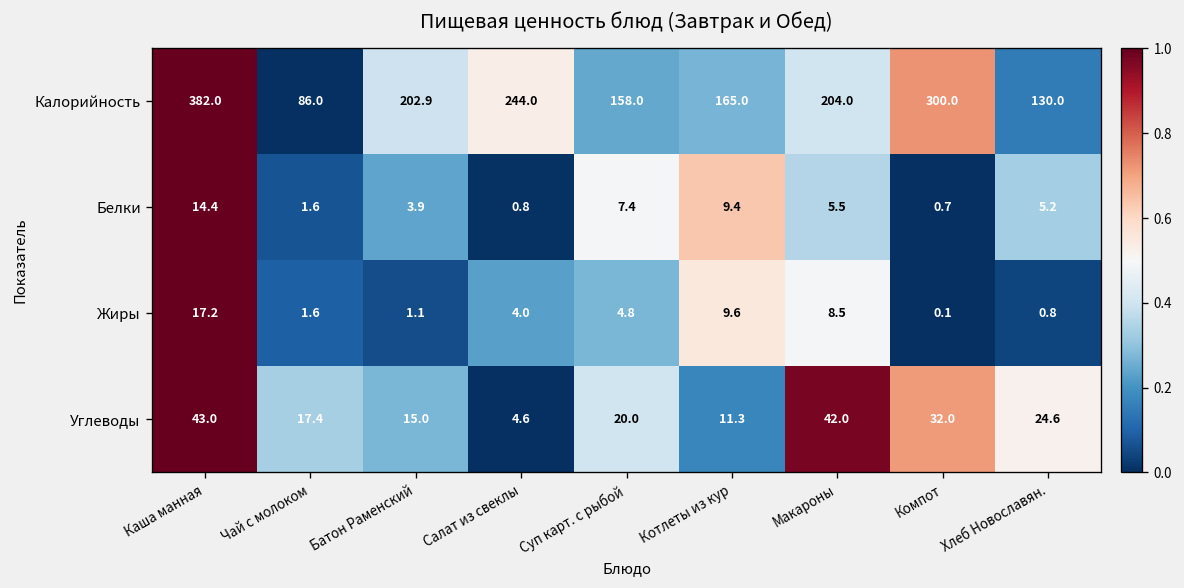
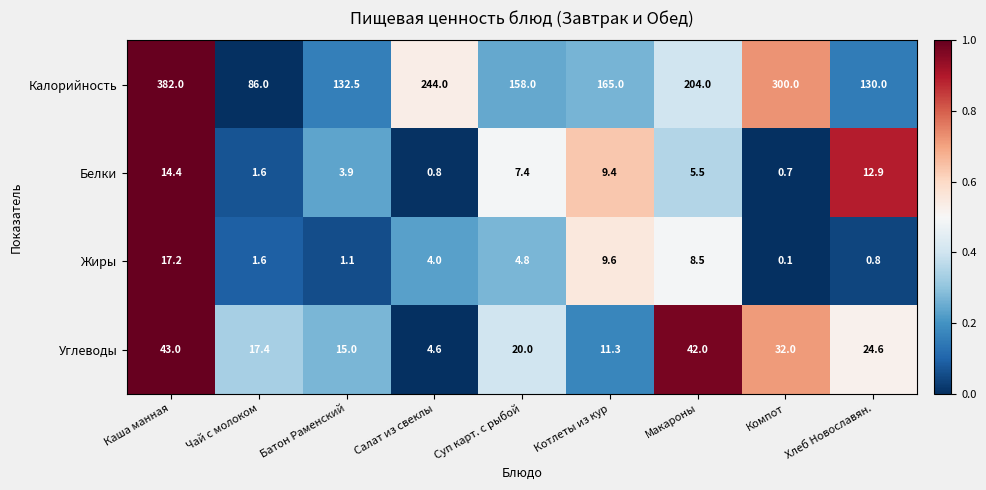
  {
    "Калорийность": {
      "Каша манная": 382.0,
      "Чай с молоком": 86.0,
-     "Батон Раменский": 202.9,
+     "Батон Раменский": 132.5,
      "Салат из свеклы": 244.0,
      "Суп карт. с рыбой": 158.0,
      "Котлеты из кур": 165.0,
      "Макароны": 204.0,
      "Компот": 300.0,
      "Хлеб Новославян.": 130.0
    },
    "Белки": {
      "Каша манная": 14.4,
      "Чай с молоком": 1.6,
      "Батон Раменский": 3.9,
      "Салат из свеклы": 0.8,
      "Суп карт. с рыбой": 7.4,
      "Котлеты из кур": 9.4,
      "Макароны": 5.5,
      "Компот": 0.7,
-     "Хлеб Новославян.": 5.2
+     "Хлеб Новославян.": 12.9
    },
    "Жиры": {
      "Каша манная": 17.2,
      "Чай с молоком": 1.6,
      "Батон Раменский": 1.1,
      "Салат из свеклы": 4.0,
      "Суп карт. с рыбой": 4.8,
      "Котлеты из кур": 9.6,
      "Макароны": 8.5,
      "Компот": 0.1,
      "Хлеб Новославян.": 0.8
    },
    "Углеводы": {
      "Каша манная": 43.0,
      "Чай с молоком": 17.4,
      "Батон Раменский": 15.0,
      "Салат из свеклы": 4.6,
      "Суп карт. с рыбой": 20.0,
      "Котлеты из кур": 11.3,
      "Макароны": 42.0,
      "Компот": 32.0,
      "Хлеб Новославян.": 24.6
    }
  }
